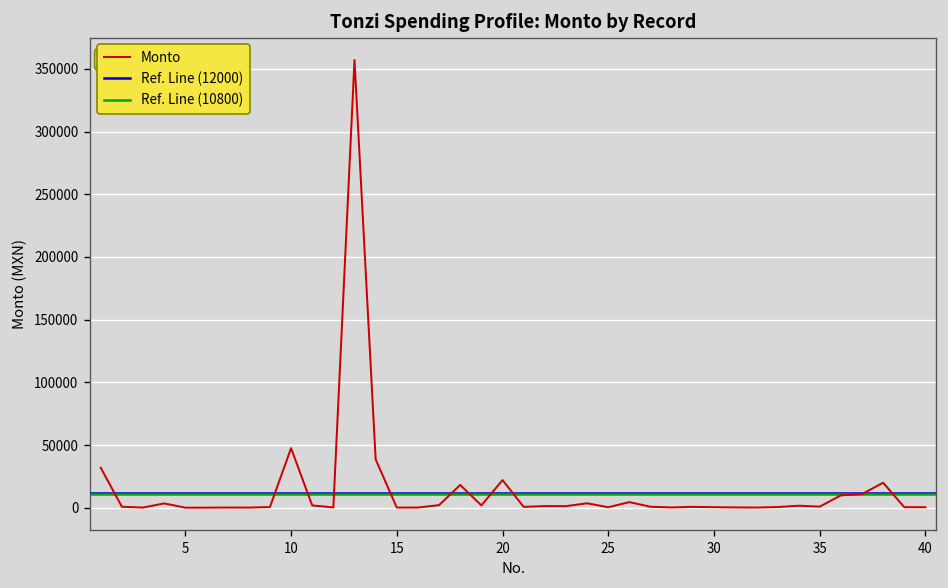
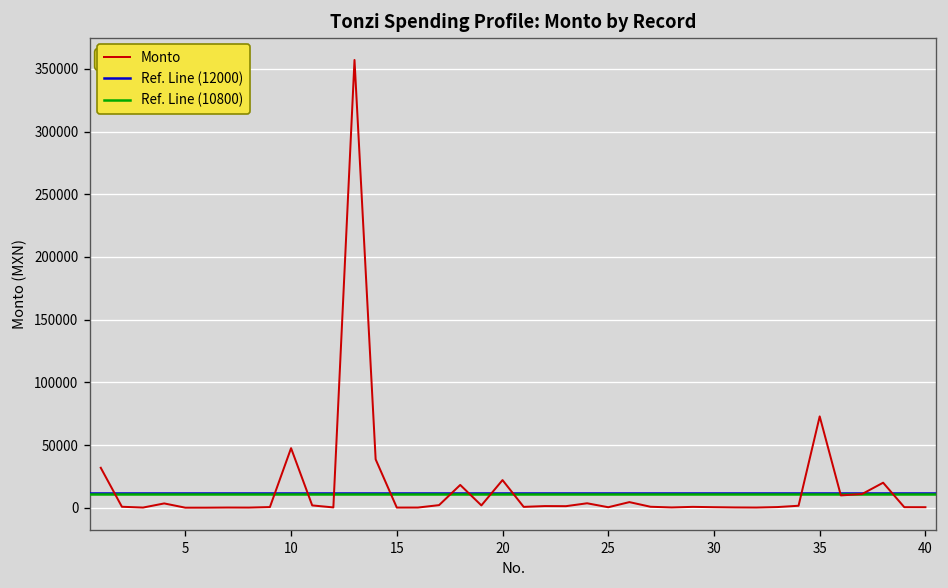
  {
    "5": 0,
    "10": 48000,
    "15": 0,
    "20": 22000,
    "25": 0,
    "30": 0,
-   "35": 1000,
+   "35": 73000,
    "40": 0
  }
